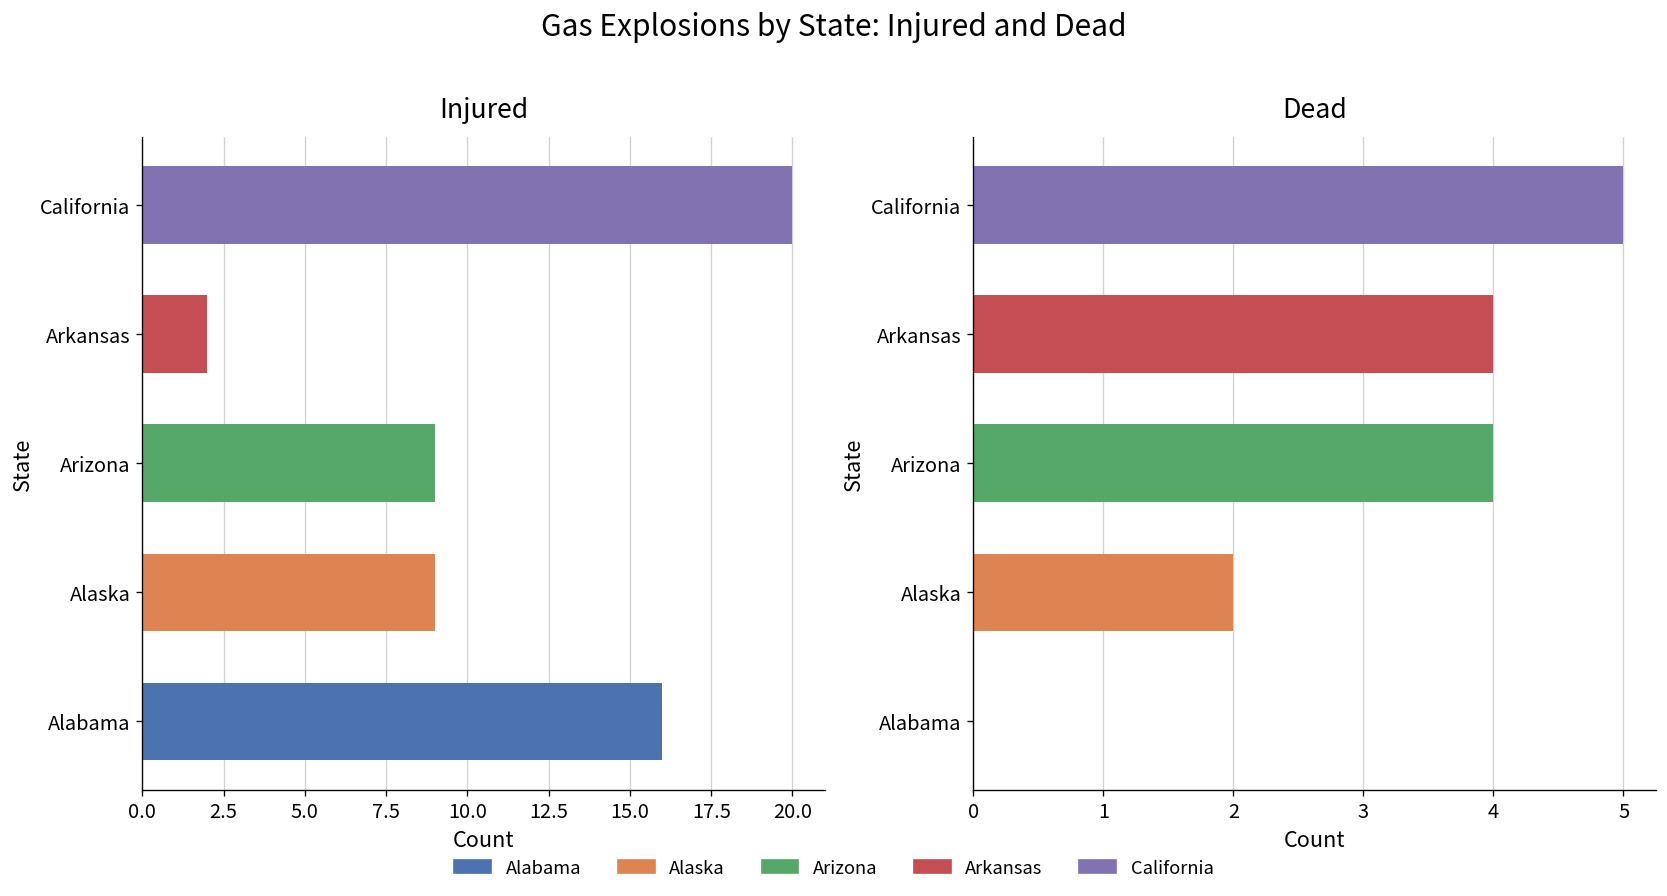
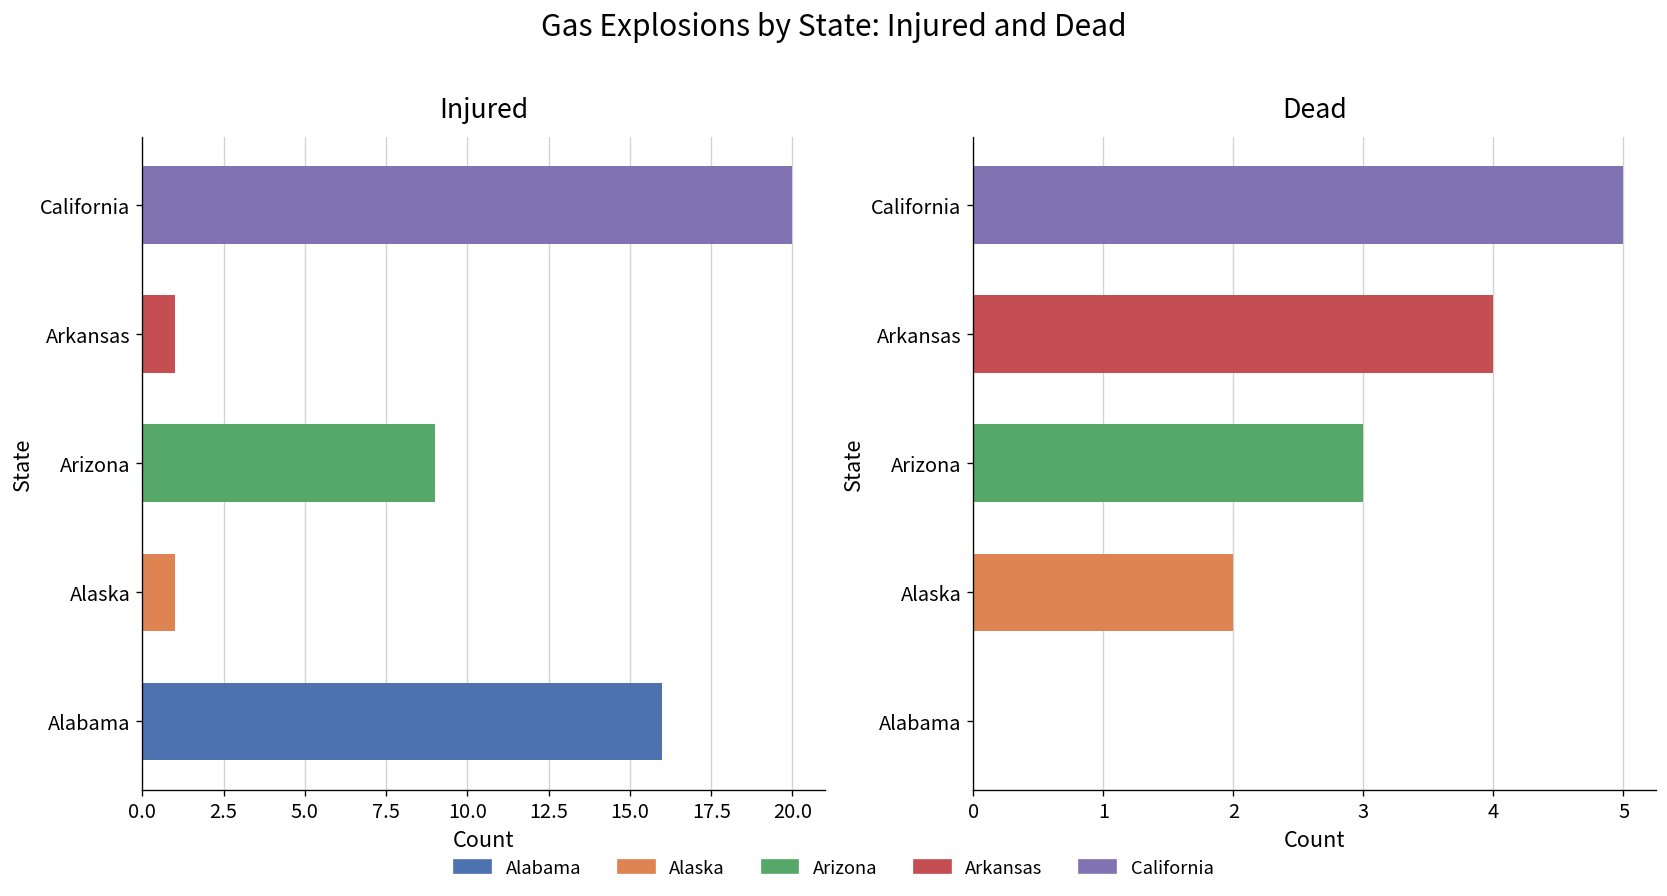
  {
    "Injured": {
      "California": 20,
-     "Arkansas": 2,
+     "Arkansas": 1,
      "Arizona": 9,
-     "Alaska": 9,
+     "Alaska": 1,
      "Alabama": 16
    },
    "Dead": {
      "California": 5,
      "Arkansas": 4,
-     "Arizona": 4,
+     "Arizona": 3,
      "Alaska": 2,
      "Alabama": 0
    }
  }
